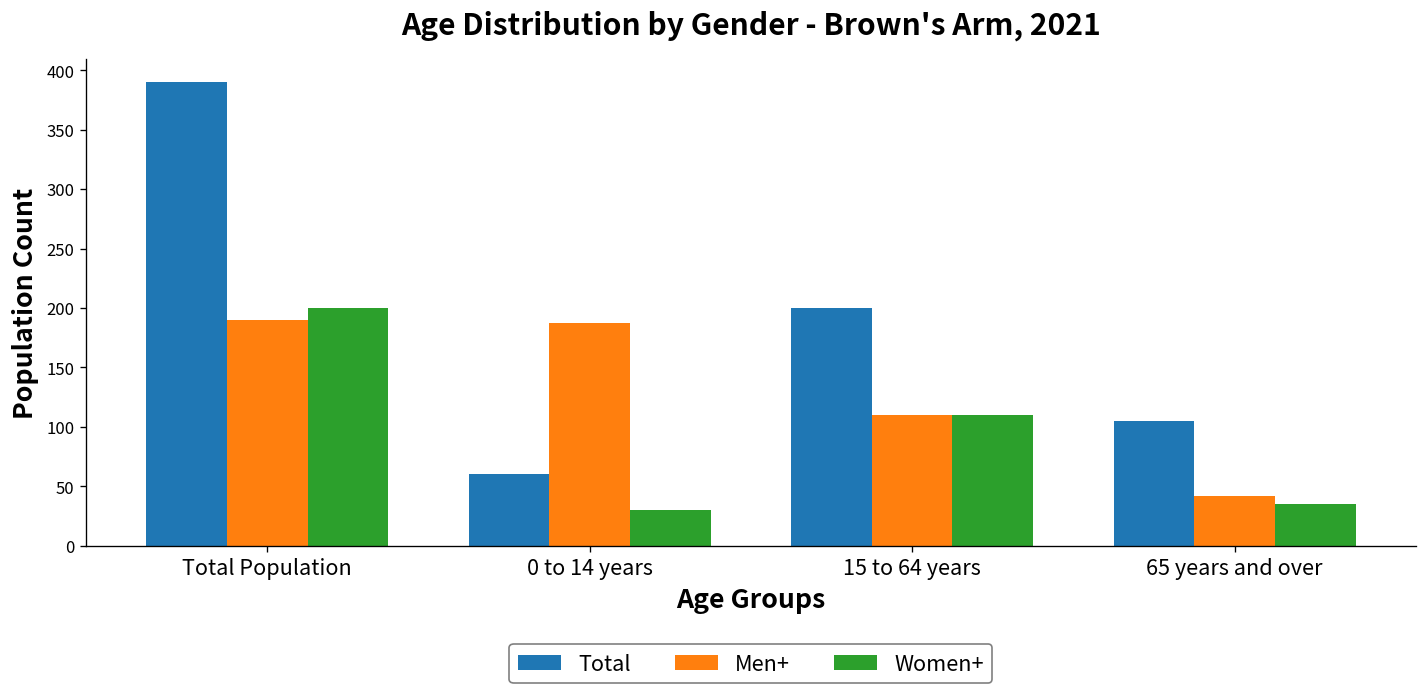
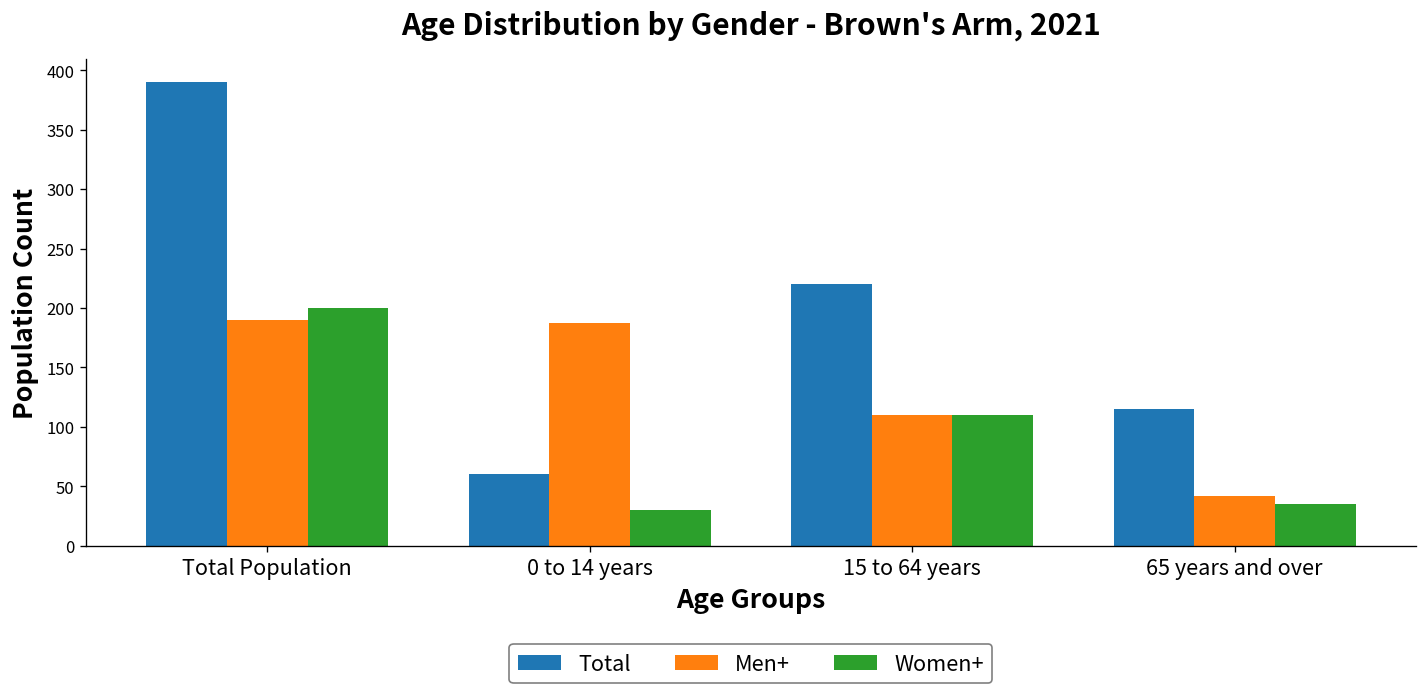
  {
    "Total": {
      "Total Population": 390,
      "0 to 14 years": 60,
-     "15 to 64 years": 200,
-     "65 years and over": 110
+     "15 to 64 years": 220,
+     "65 years and over": 120
    },
    "Men+": {
      "Total Population": 190,
      "0 to 14 years": 190,
      "15 to 64 years": 110,
      "65 years and over": 40
    },
    "Women+": {
      "Total Population": 200,
      "0 to 14 years": 30,
      "15 to 64 years": 110,
      "65 years and over": 40
    }
  }
